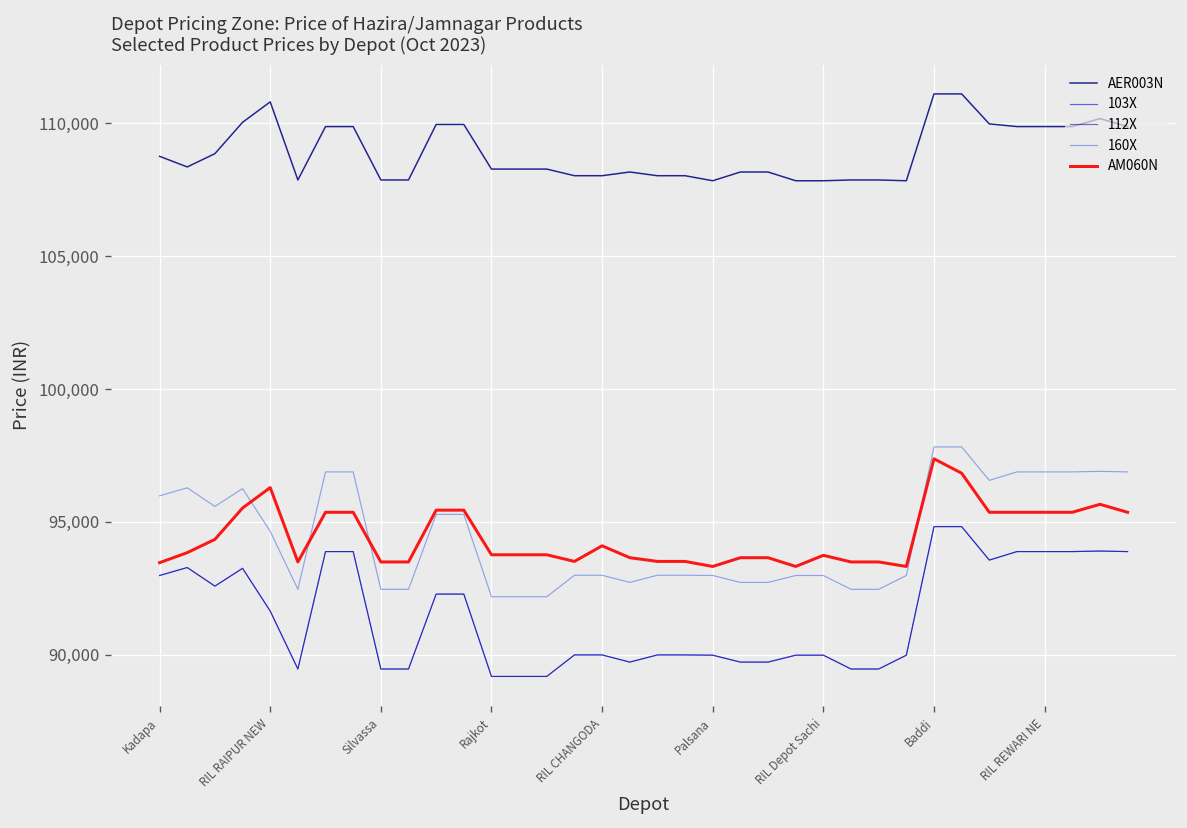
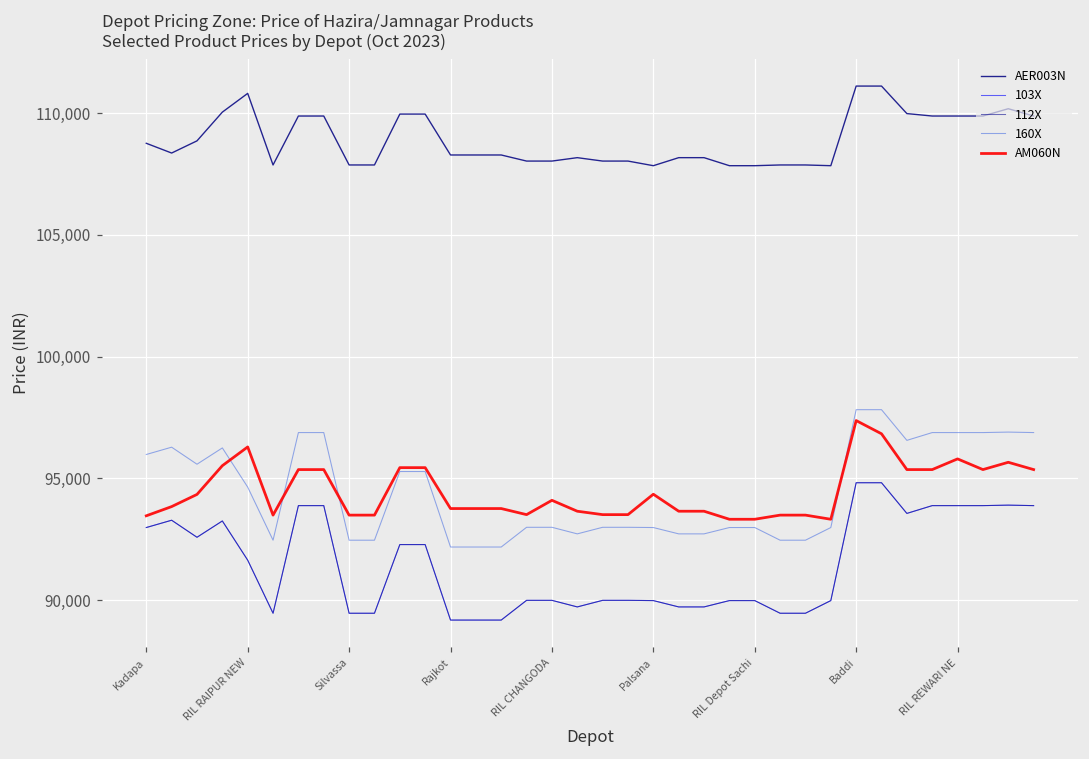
  {
    "160X": {
      "Kadapa": "96,000",
      "RIL RAIPUR NEW": "94,600",
      "Silvassa": "92,500",
      "Rajkot": "92,200",
      "RIL CHANGODA": "93,000",
      "Palsana": "93,000",
      "RIL Depot Sachi": "93,000",
      "Baddi": "97,800",
      "RIL REWARI NE": "96,900"
    },
    "AM060N": {
      "Kadapa": "93,500",
      "RIL RAIPUR NEW": "96,300",
      "Silvassa": "93,500",
      "Rajkot": "93,800",
      "RIL CHANGODA": "94,100",
-     "Palsana": "93,300",
-     "RIL Depot Sachi": "93,700",
+     "Palsana": "94,300",
+     "RIL Depot Sachi": "93,300",
      "Baddi": "97,400",
-     "RIL REWARI NE": "95,400"
+     "RIL REWARI NE": "95,800"
    }
  }
